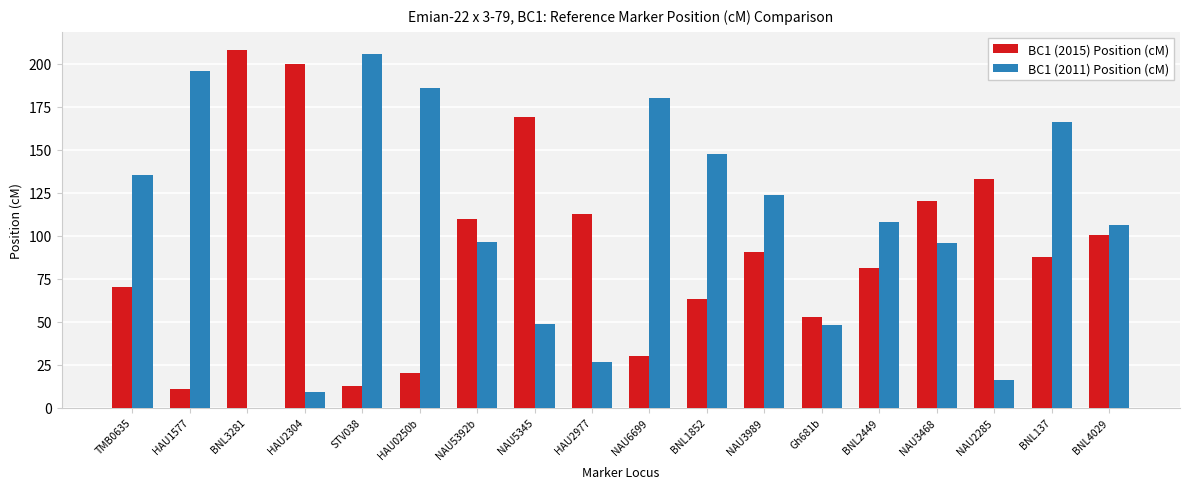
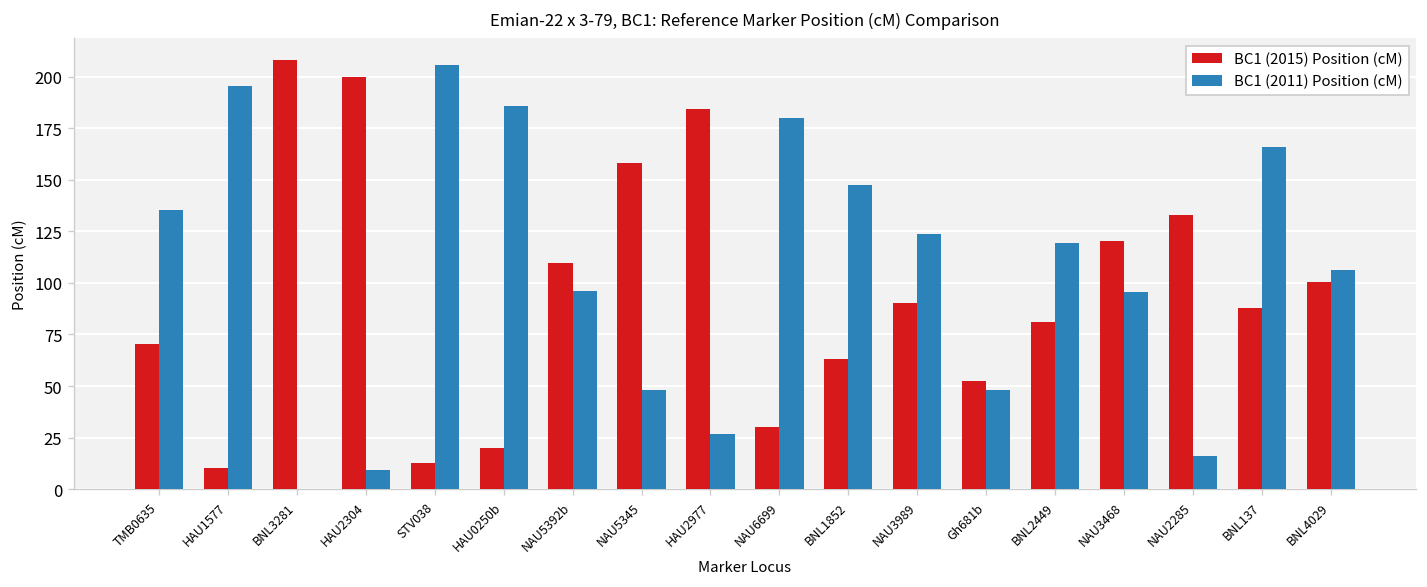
  {
    "BC1 (2015) Position (cM)": {
      "TMB0635": 70,
      "HAU1577": 11,
      "BNL3281": 208,
      "HAU2304": 200,
      "STV038": 13,
      "HAU0250b": 20,
      "NAU5392b": 110,
-     "NAU5345": 169,
-     "HAU2977": 113,
+     "NAU5345": 158,
+     "HAU2977": 184,
      "NAU6699": 30,
      "BNL1852": 63,
      "NAU3989": 90,
      "Gh681b": 52,
      "BNL2449": 81,
      "NAU3468": 120,
      "NAU2285": 133,
      "BNL137": 88,
      "BNL4029": 100
    },
    "BC1 (2011) Position (cM)": {
      "TMB0635": 135,
      "HAU1577": 196,
      "BNL3281": 0,
      "HAU2304": 9,
      "STV038": 206,
      "HAU0250b": 186,
      "NAU5392b": 96,
      "NAU5345": 48,
      "HAU2977": 27,
      "NAU6699": 180,
      "BNL1852": 148,
      "NAU3989": 124,
      "Gh681b": 48,
-     "BNL2449": 108,
+     "BNL2449": 120,
      "NAU3468": 96,
      "NAU2285": 16,
      "BNL137": 166,
      "BNL4029": 106
    }
  }
